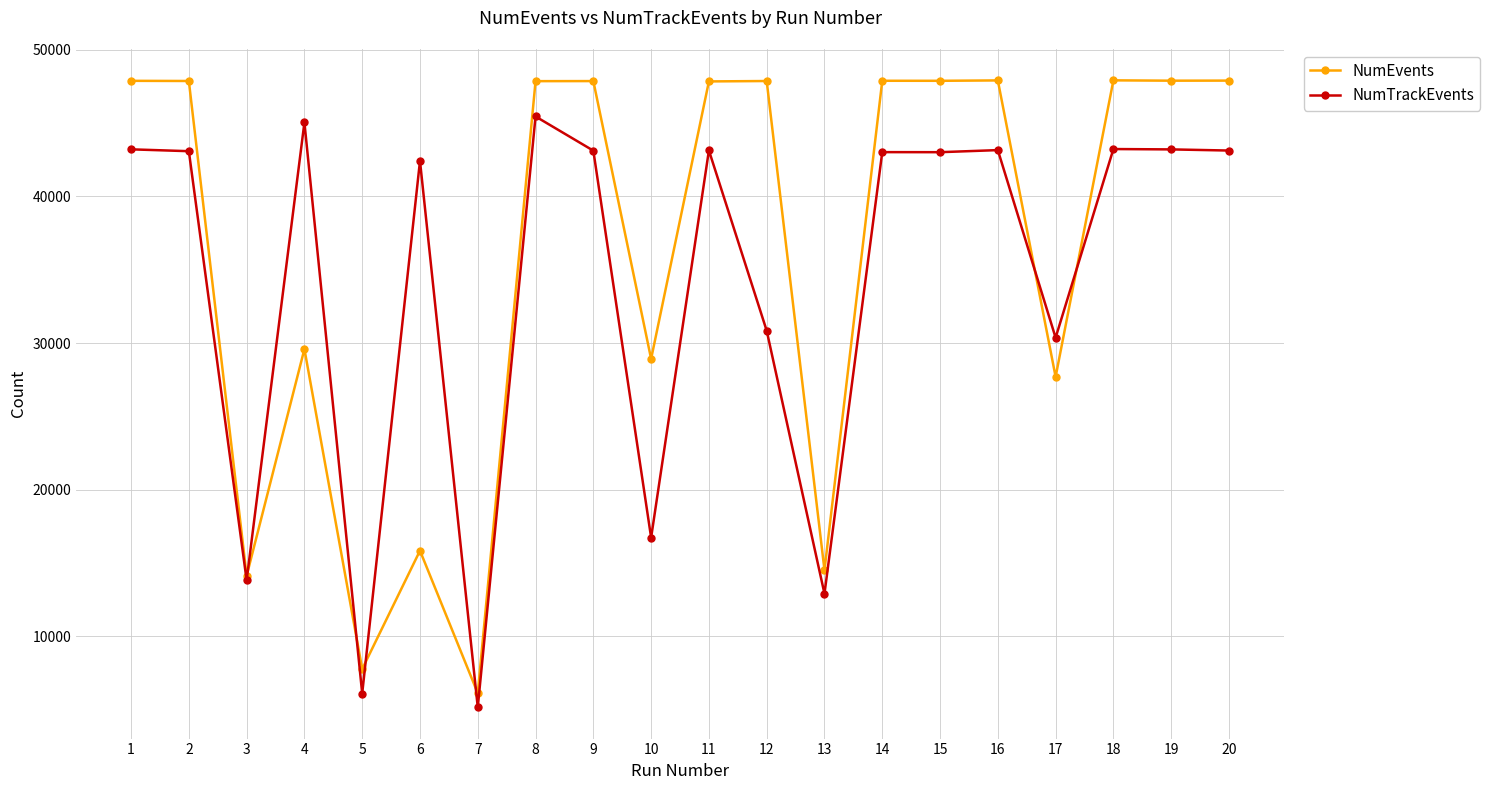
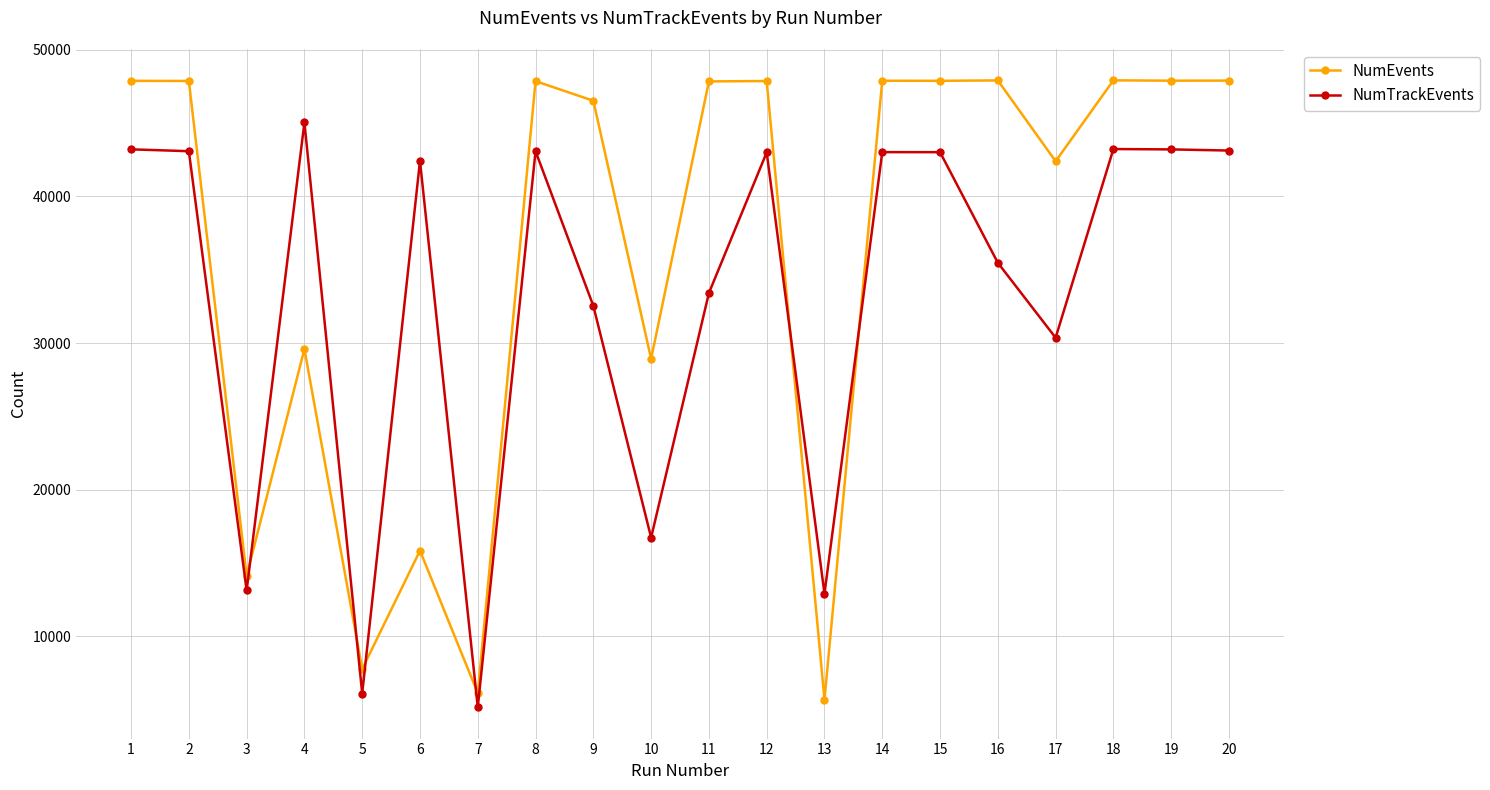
  {
    "NumEvents": {
      "1": 47900,
      "2": 47900,
      "3": 14100,
      "4": 29600,
      "5": 7800,
      "6": 15800,
      "7": 6100,
      "8": 47900,
-     "9": 47900,
+     "9": 46500,
      "10": 28900,
      "11": 47800,
      "12": 47900,
-     "13": 14500,
+     "13": 5700,
      "14": 47900,
      "15": 47900,
      "16": 47900,
-     "17": 27700,
+     "17": 42400,
      "18": 47900,
      "19": 47900,
      "20": 47900
    },
    "NumTrackEvents": {
      "1": 43200,
      "2": 43100,
-     "3": 13800,
+     "3": 13100,
      "4": 45000,
      "5": 6100,
      "6": 42400,
      "7": 5200,
-     "8": 45500,
-     "9": 43100,
+     "8": 43100,
+     "9": 32500,
      "10": 16700,
-     "11": 43100,
-     "12": 30800,
+     "11": 33400,
+     "12": 43000,
      "13": 12900,
      "14": 43000,
      "15": 43000,
-     "16": 43200,
+     "16": 35500,
      "17": 30400,
      "18": 43200,
      "19": 43200,
      "20": 43100
    }
  }
